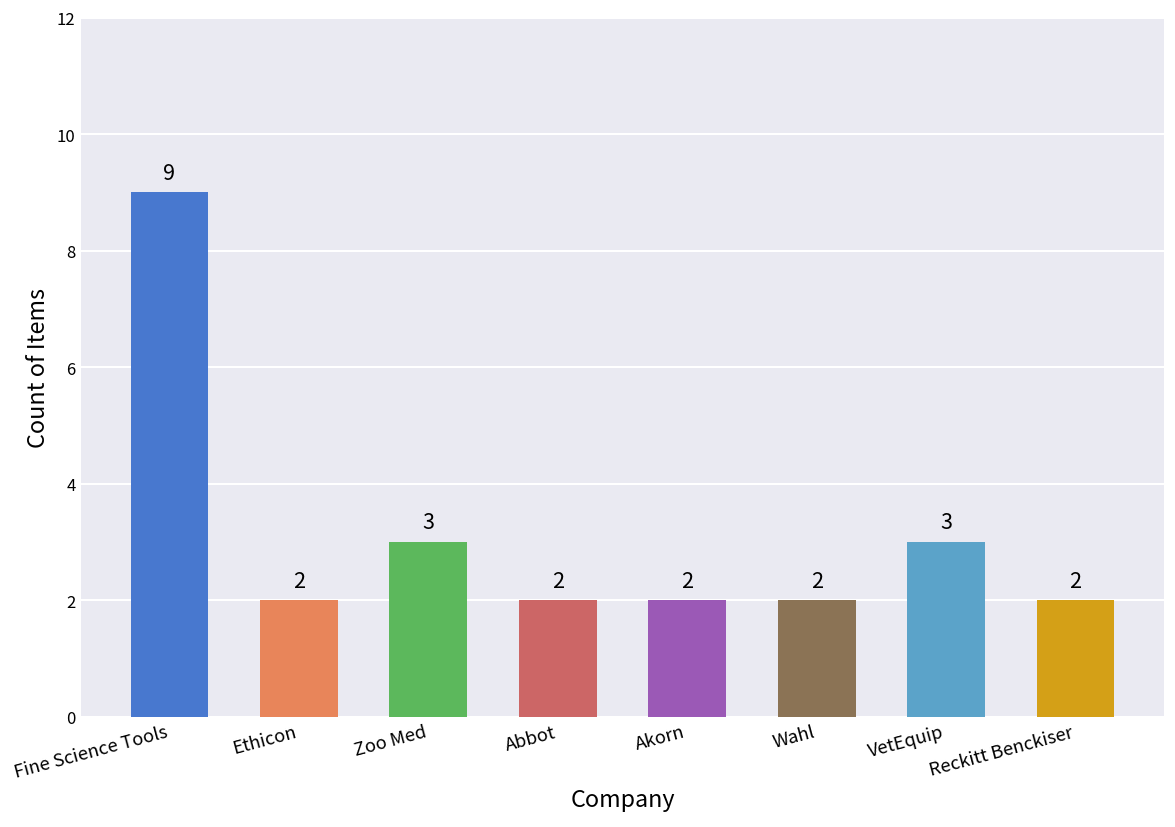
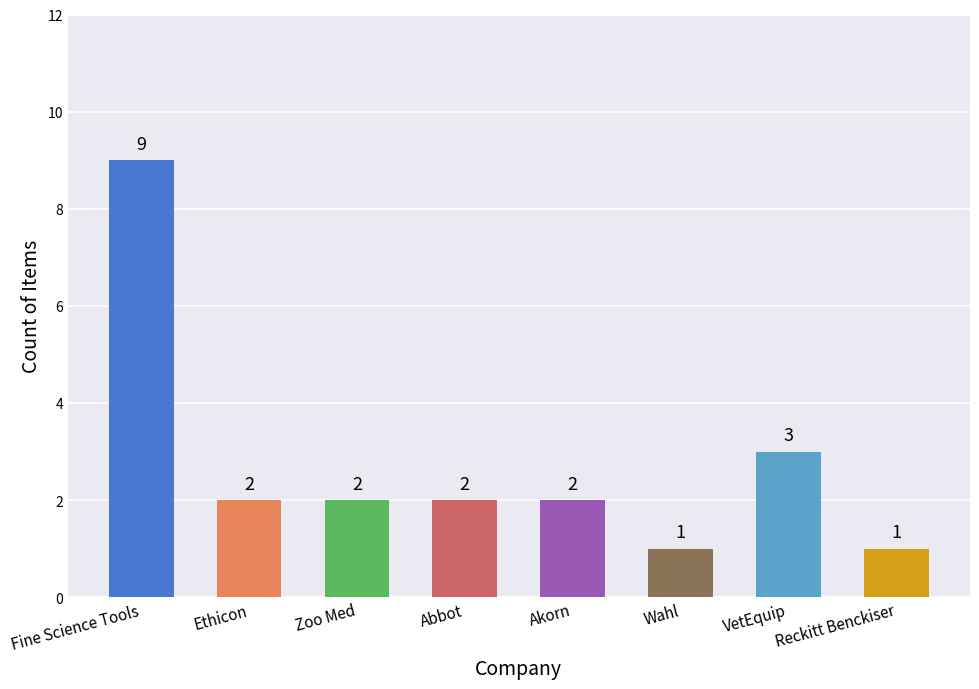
  {
    "Fine Science Tools": 9,
    "Ethicon": 2,
-   "Zoo Med": 3,
+   "Zoo Med": 2,
    "Abbot": 2,
    "Akorn": 2,
-   "Wahl": 2,
+   "Wahl": 1,
    "VetEquip": 3,
-   "Reckitt Benckiser": 2
+   "Reckitt Benckiser": 1
  }
